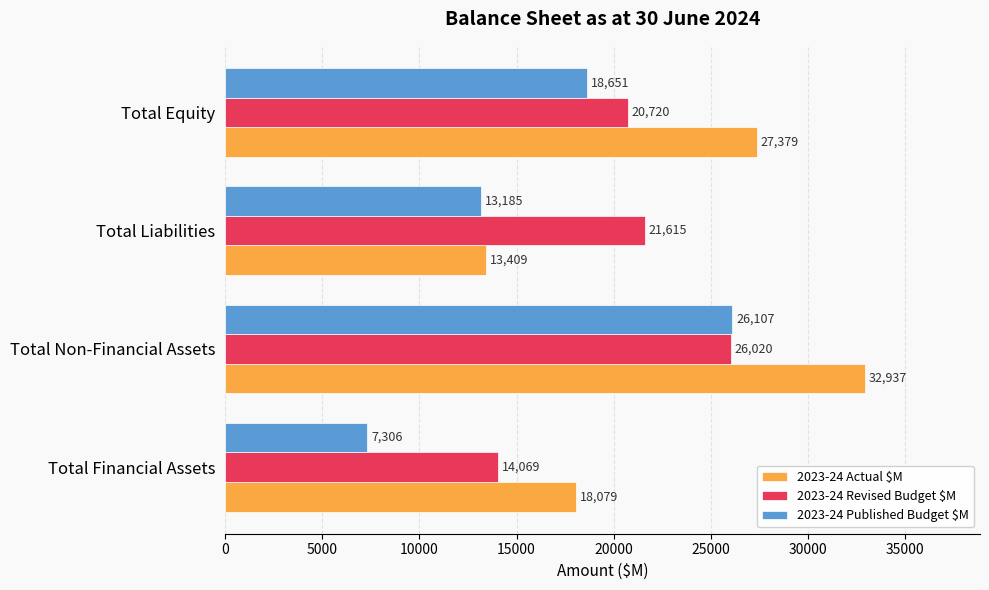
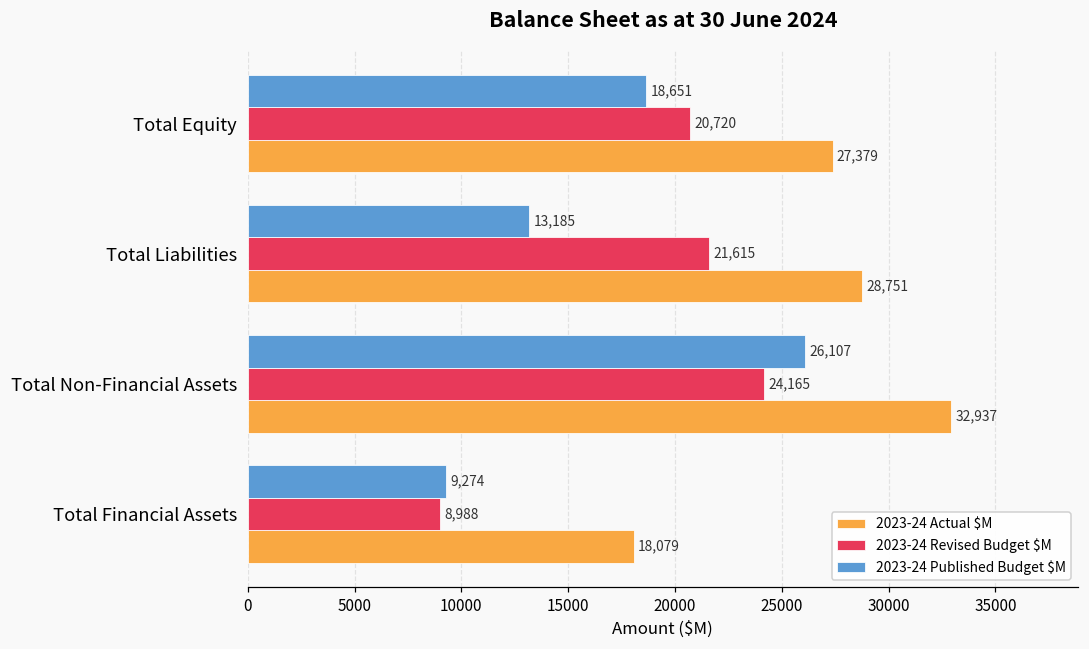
  {
    "2023-24 Actual $M": {
      "Total Equity": "27,379",
-     "Total Liabilities": "13,409",
+     "Total Liabilities": "28,751",
      "Total Non-Financial Assets": "32,937",
      "Total Financial Assets": "18,079"
    },
    "2023-24 Revised Budget $M": {
      "Total Equity": "20,720",
      "Total Liabilities": "21,615",
-     "Total Non-Financial Assets": "26,020",
-     "Total Financial Assets": "14,069"
+     "Total Non-Financial Assets": "24,165",
+     "Total Financial Assets": "8,988"
    },
    "2023-24 Published Budget $M": {
      "Total Equity": "18,651",
      "Total Liabilities": "13,185",
      "Total Non-Financial Assets": "26,107",
-     "Total Financial Assets": "7,306"
+     "Total Financial Assets": "9,274"
    }
  }
